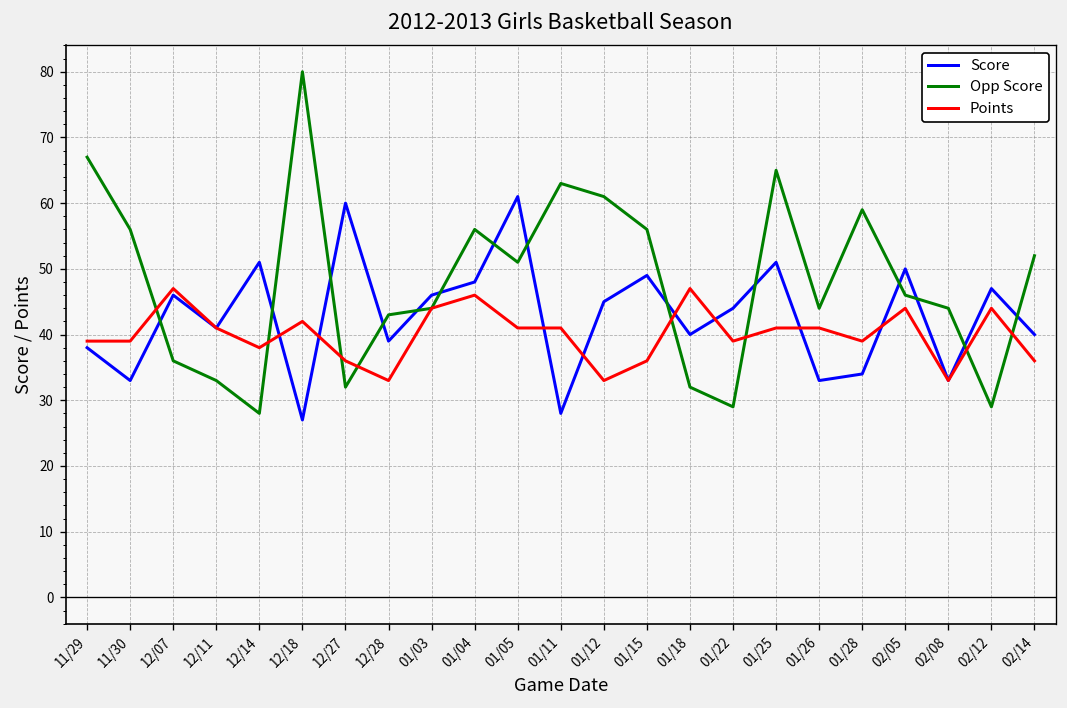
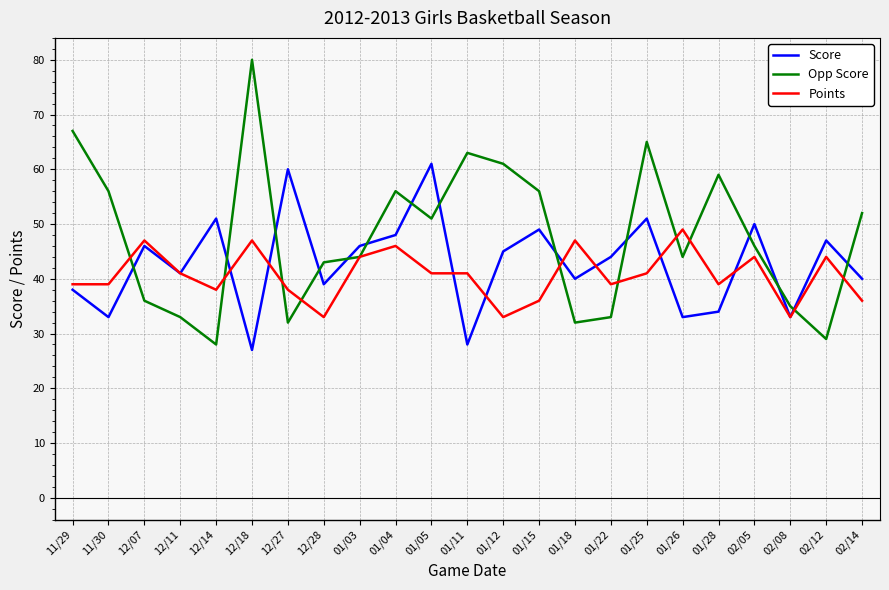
  {
    "Score": {
      "11/29": 38,
      "11/30": 33,
      "12/07": 46,
      "12/14": 51,
      "12/18": 27,
      "12/27": 60,
      "12/28": 39,
      "01/03": 46,
      "01/04": 48,
      "01/05": 61,
      "01/11": 28,
      "01/12": 45,
      "01/15": 49,
      "01/18": 40,
      "01/22": 44,
      "01/25": 51,
      "01/26": 33,
      "01/28": 34,
      "02/05": 50,
      "02/12": 47,
      "02/14": 40
    },
    "Opp Score": {
      "11/29": 67,
      "11/30": 56,
      "12/07": 36,
      "12/11": 33,
      "12/14": 28,
      "12/18": 80,
      "12/27": 32,
      "12/28": 43,
      "01/04": 56,
      "01/05": 51,
      "01/11": 63,
      "01/12": 61,
      "01/15": 56,
      "01/18": 32,
-     "01/22": 29,
+     "01/22": 33,
      "01/25": 65,
      "01/26": 44,
      "01/28": 59,
      "02/05": 46,
-     "02/08": 44,
+     "02/08": 35,
      "02/12": 29,
      "02/14": 52
    },
    "Points": {
      "11/29": 39,
      "11/30": 39,
      "12/07": 47,
      "12/14": 38,
-     "12/18": 42,
-     "12/27": 36,
+     "12/18": 47,
+     "12/27": 38,
      "12/28": 33,
      "01/04": 46,
      "01/05": 41,
      "01/11": 41,
      "01/12": 33,
      "01/15": 36,
      "01/18": 47,
      "01/22": 39,
      "01/25": 41,
-     "01/26": 41,
+     "01/26": 49,
      "01/28": 39,
      "02/05": 44,
      "02/12": 44,
      "02/14": 36
    }
  }
